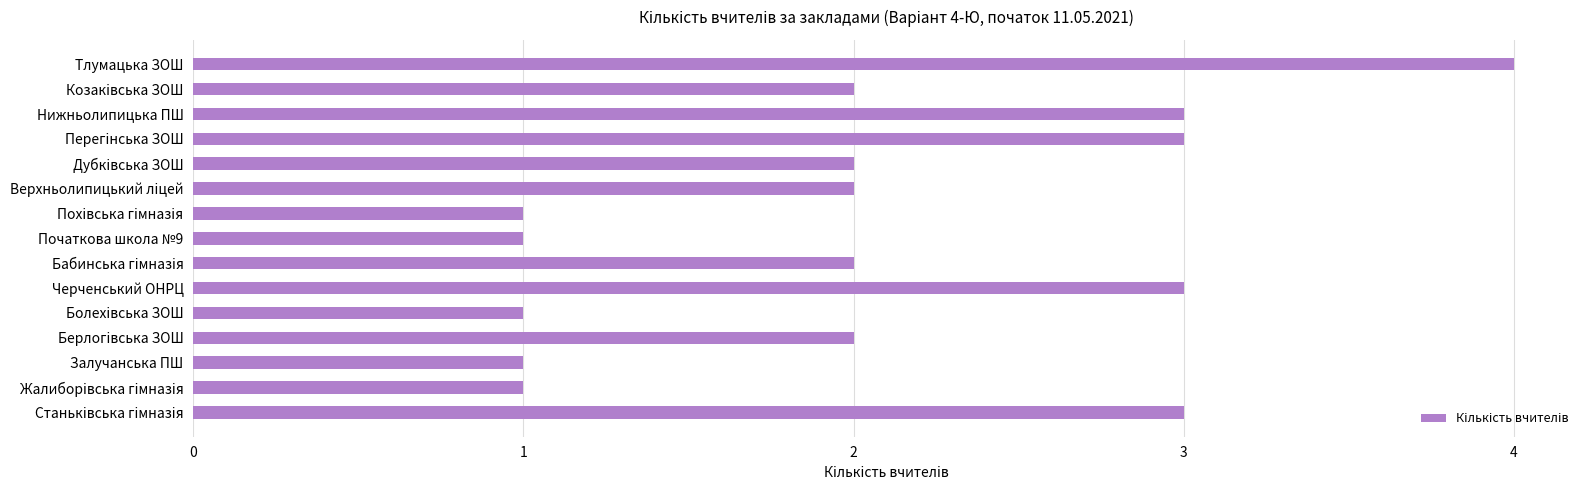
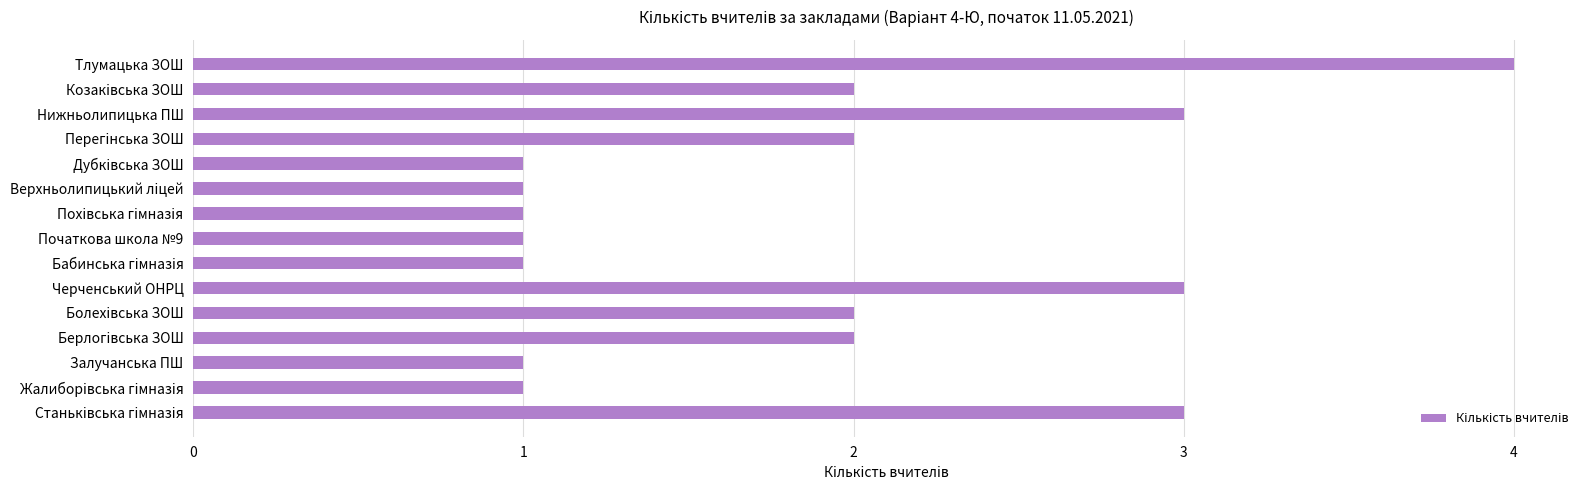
  {
    "Tлумацька ЗОШ": 4,
    "Козаківська ЗОШ": 2,
    "Нижньолипицька ПШ": 3,
-   "Перегінська ЗОШ": 3,
-   "Дубківська ЗОШ": 2,
-   "Верхньолипицький ліцей": 2,
+   "Перегінська ЗОШ": 2,
+   "Дубківська ЗОШ": 1,
+   "Верхньолипицький ліцей": 1,
    "Похівська гімназія": 1,
    "Початкова школа №9": 1,
-   "Бабинська гімназія": 2,
+   "Бабинська гімназія": 1,
    "Черченський ОНРЦ": 3,
-   "Болехівська ЗОШ": 1,
+   "Болехівська ЗОШ": 2,
    "Берлогівська ЗОШ": 2,
    "Залучанська ПШ": 1,
    "Жалиборівська гімназія": 1,
    "Станьківська гімназія": 3
  }
